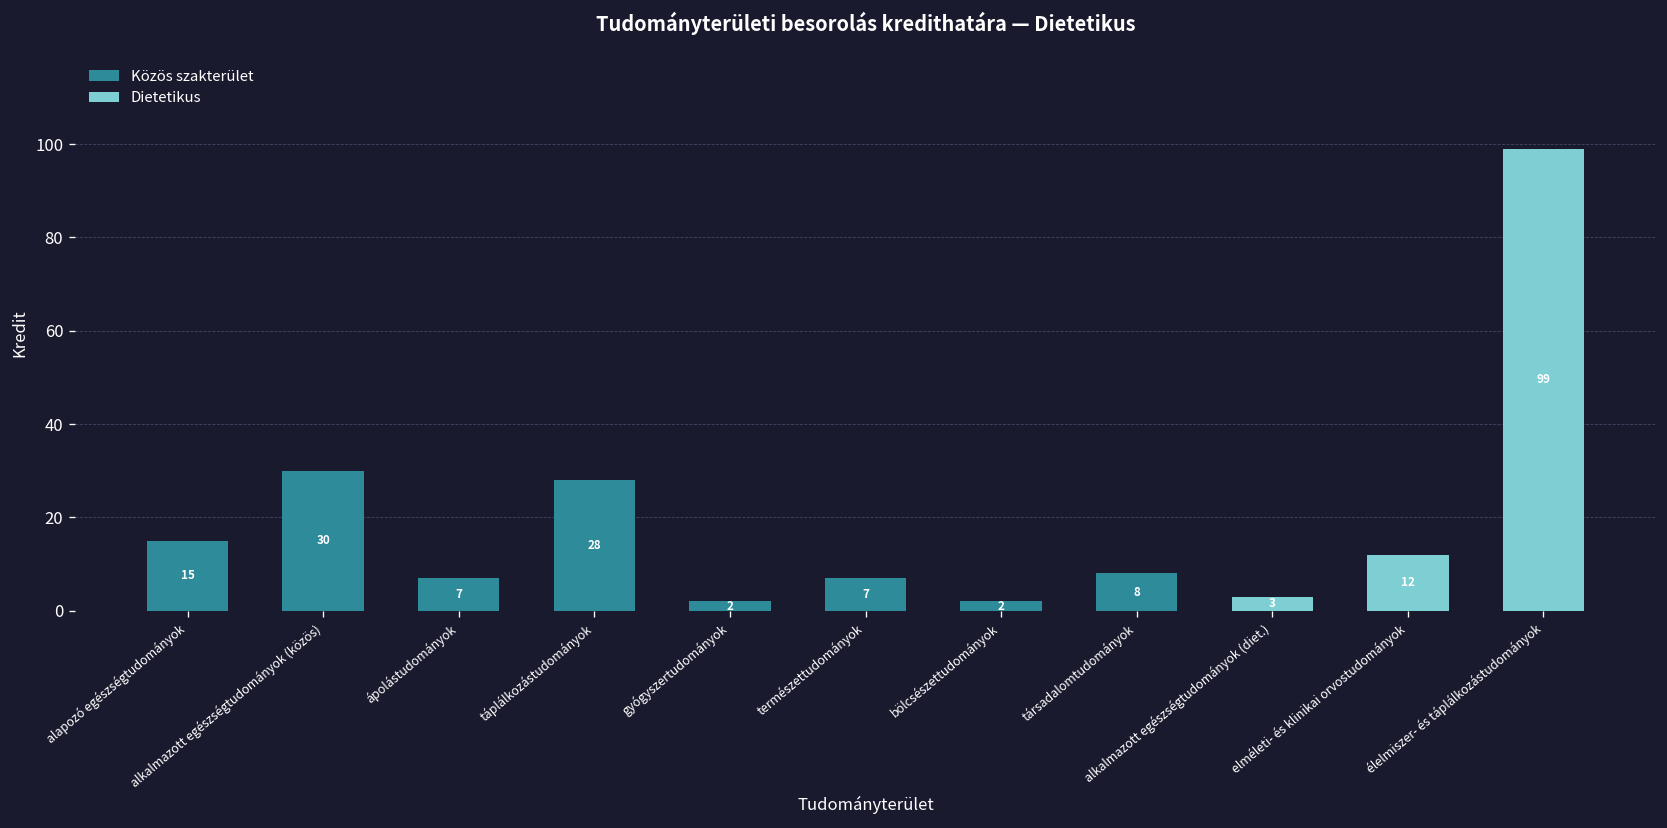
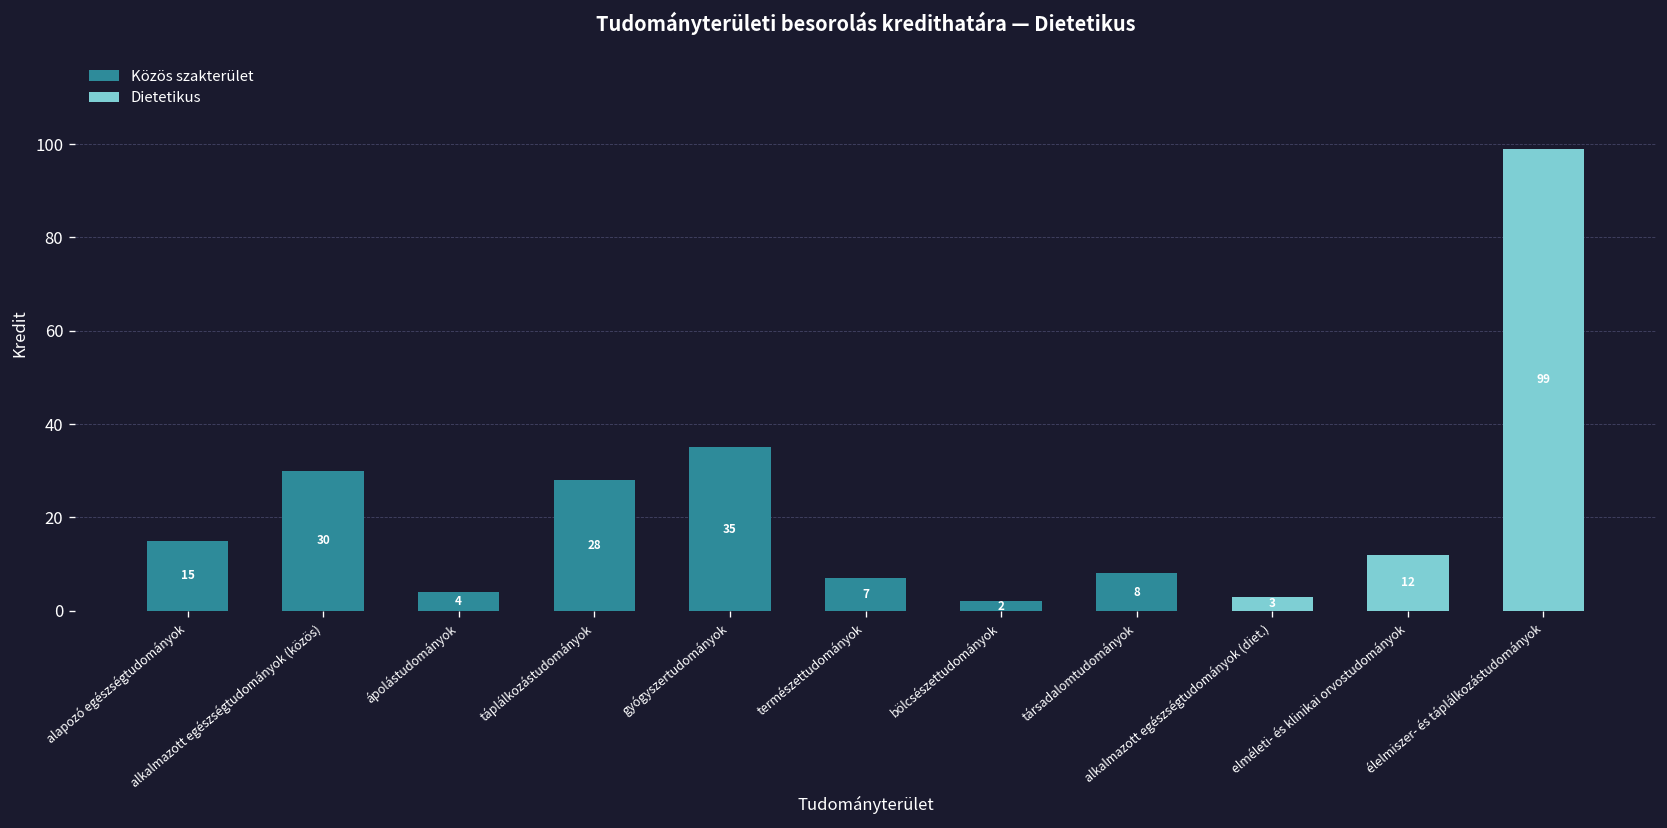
  {
    "Közös szakterület": {
      "alapozó egészségtudományok": 15,
      "alkalmazott egészségtudományok (közös)": 30,
-     "ápolástudományok": 7,
+     "ápolástudományok": 4,
      "táplálkozástudományok": 28,
-     "gyógyszertudományok": 2,
+     "gyógyszertudományok": 35,
      "természettudományok": 7,
      "bölcsészettudományok": 2,
      "társadalomtudományok": 8
    },
    "Dietetikus": {
      "alkalmazott egészségtudományok (diet.)": 3,
      "elméleti- és klinikai orvostudományok": 12,
      "élelmiszer- és táplálkozástudományok": 99
    }
  }
